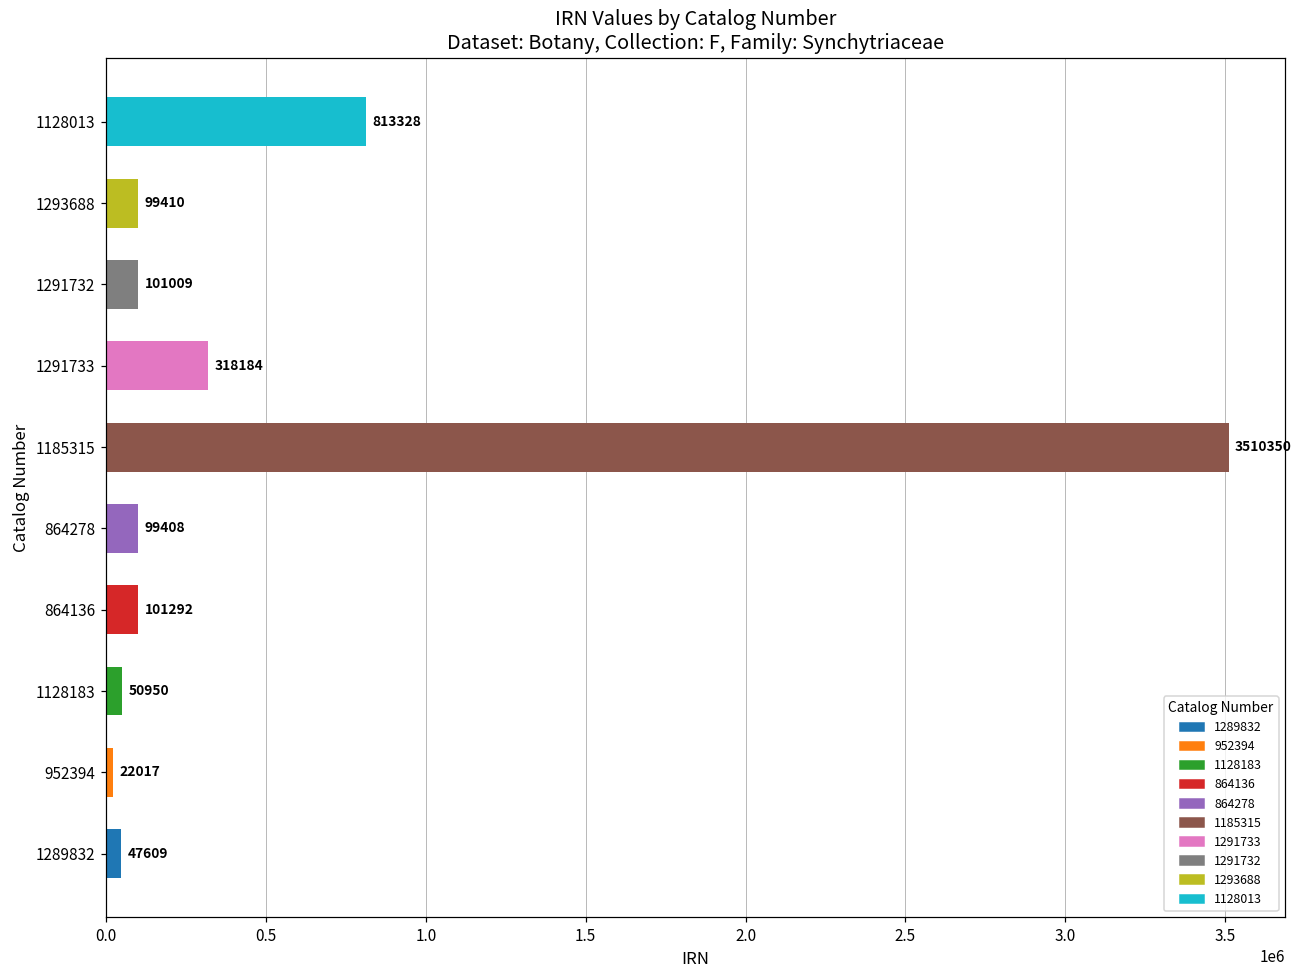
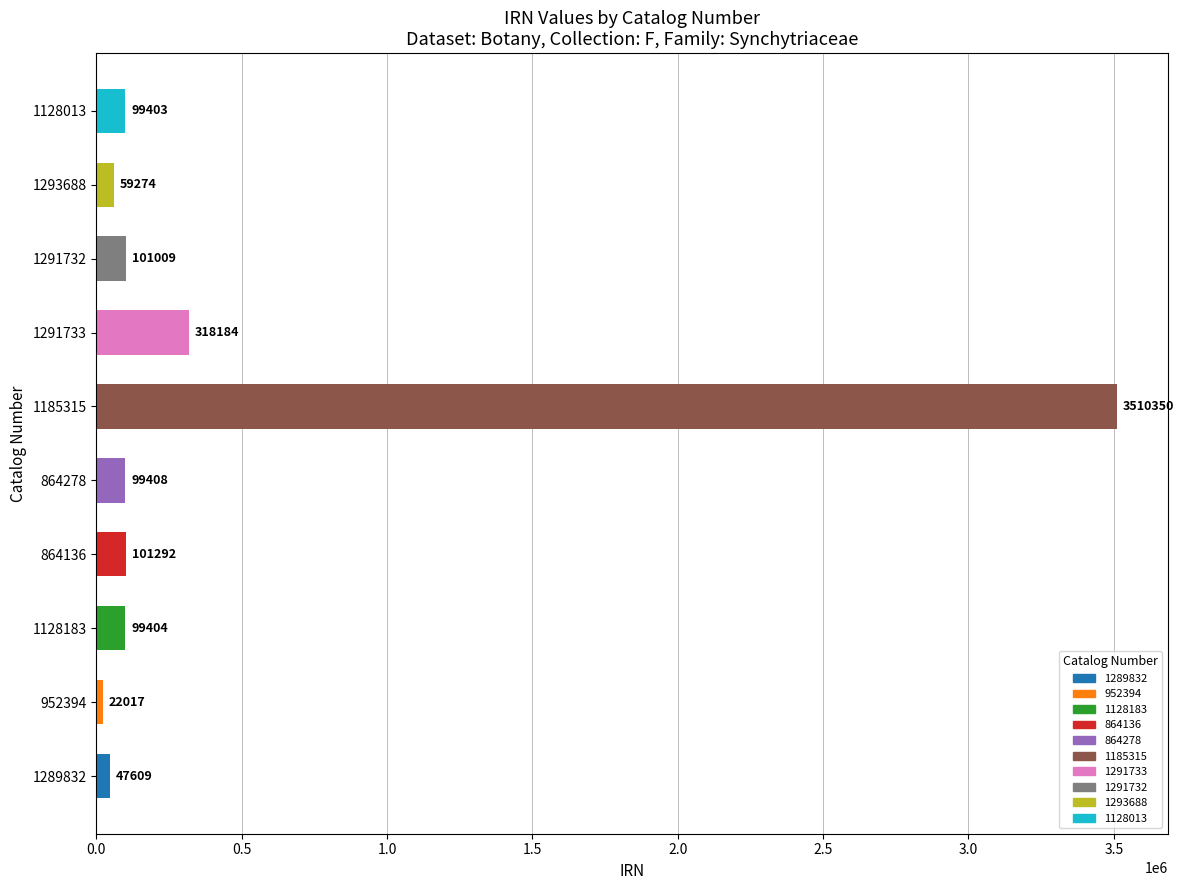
  {
-   "1128013": 813328,
-   "1293688": 99410,
+   "1128013": 99403,
+   "1293688": 59274,
    "1291732": 101009,
    "1291733": 318184,
    "1185315": 3510350,
    "864278": 99408,
    "864136": 101292,
-   "1128183": 50950,
+   "1128183": 99404,
    "952394": 22017,
    "1289832": 47609
  }
